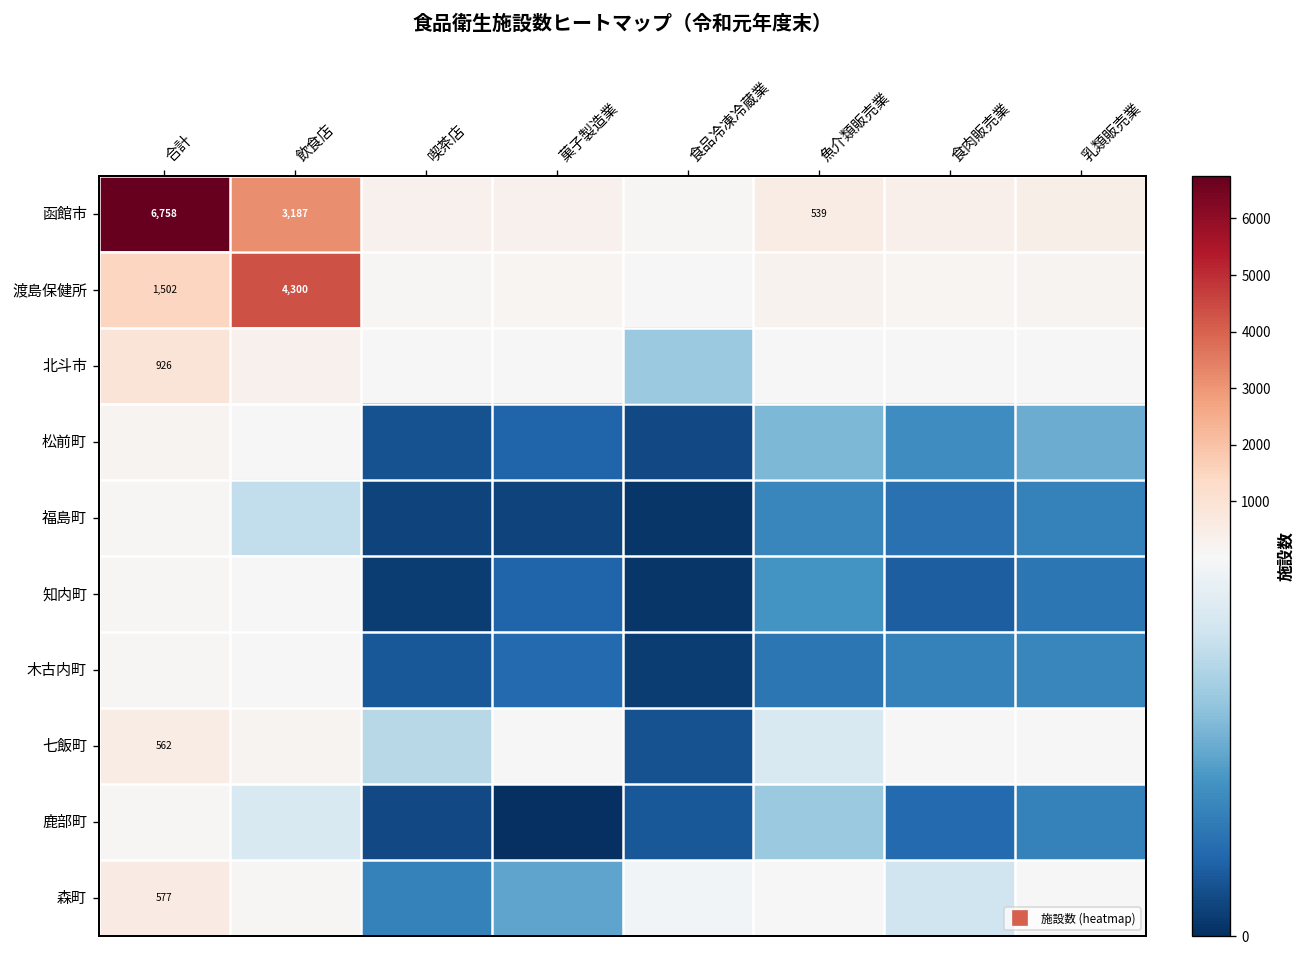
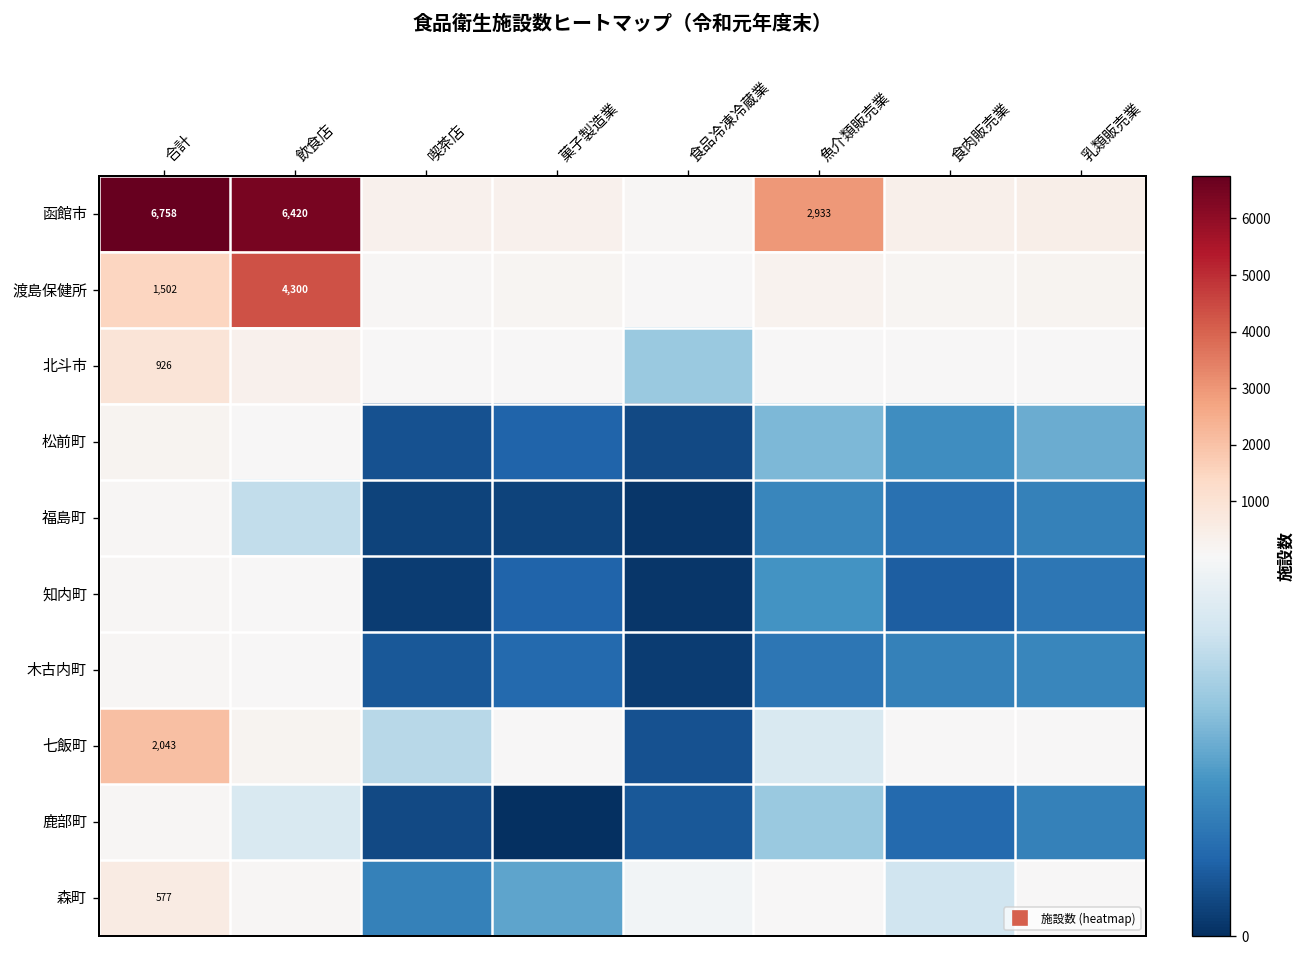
  {
    "函館市": {
      "合計": "6,758",
-     "飲食店": "3,187",
-     "魚介類販売業": "539"
+     "飲食店": "6,420",
+     "魚介類販売業": "2,933"
    },
    "渡島保健所": {
      "合計": "1,502",
      "飲食店": "4,300"
    },
    "北斗市": {
      "合計": "926"
    },
    "七飯町": {
-     "合計": "562"
+     "合計": "2,043"
    },
    "森町": {
      "合計": "577"
    }
  }
